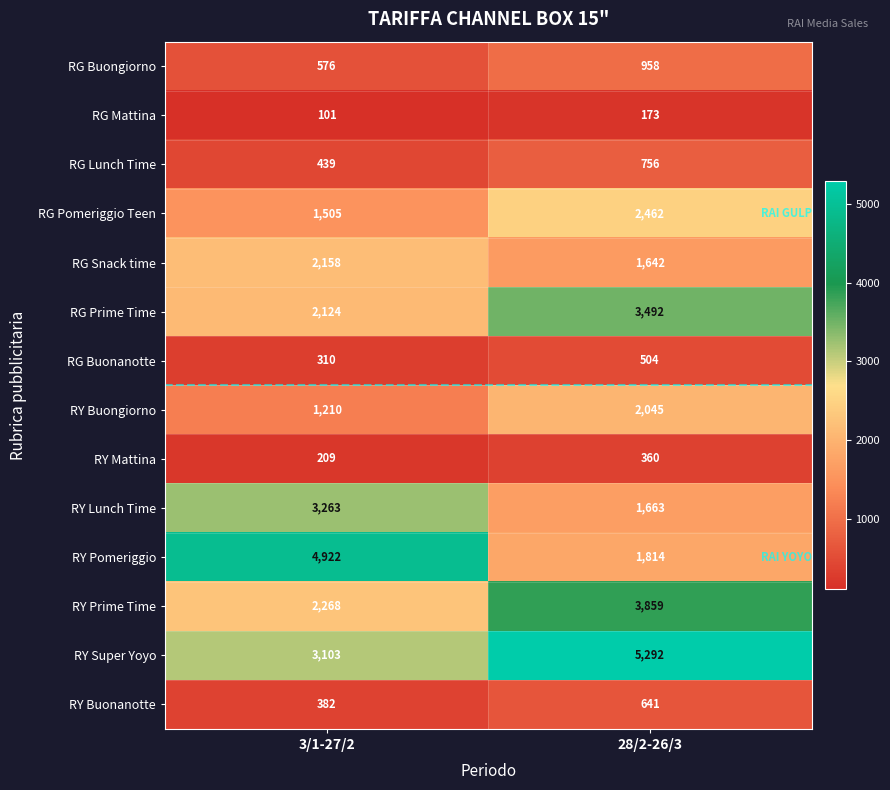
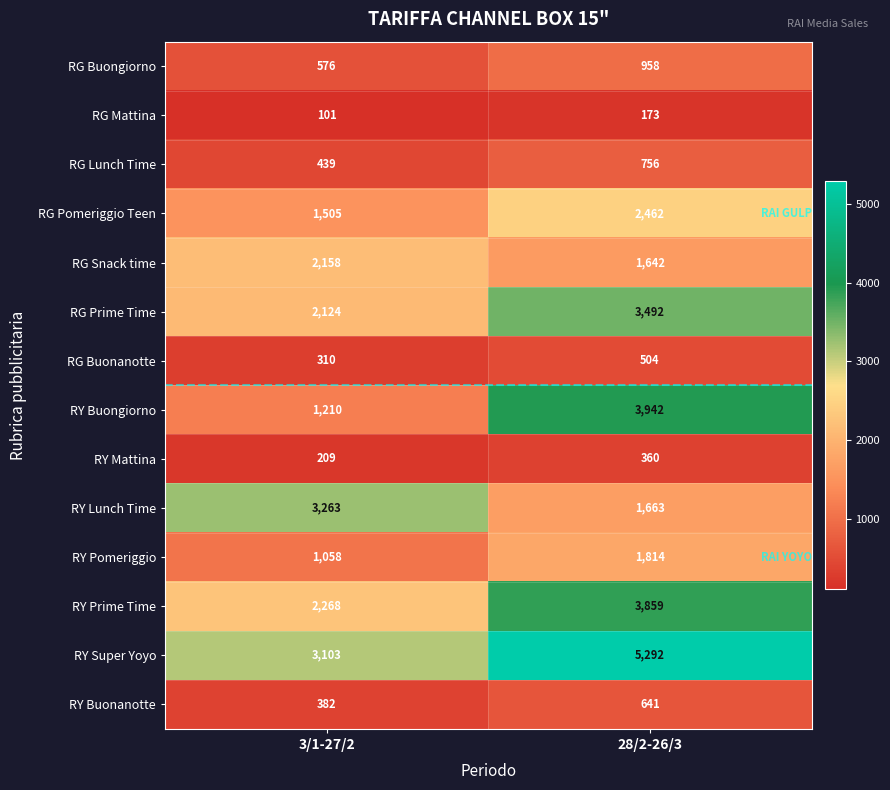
  {
    "RG Buongiorno": {
      "3/1-27/2": "576",
      "28/2-26/3": "958"
    },
    "RG Mattina": {
      "3/1-27/2": "101",
      "28/2-26/3": "173"
    },
    "RG Lunch Time": {
      "3/1-27/2": "439",
      "28/2-26/3": "756"
    },
    "RG Pomeriggio Teen": {
      "3/1-27/2": "1,505"
    },
    "RG Snack time": {
      "3/1-27/2": "2,158",
      "28/2-26/3": "1,642"
    },
    "RG Prime Time": {
      "3/1-27/2": "2,124",
      "28/2-26/3": "3,492"
    },
    "RG Buonanotte": {
      "3/1-27/2": "310",
      "28/2-26/3": "504"
    },
    "RY Buongiorno": {
      "3/1-27/2": "1,210",
-     "28/2-26/3": "2,045"
+     "28/2-26/3": "3,942"
    },
    "RY Mattina": {
      "3/1-27/2": "209",
      "28/2-26/3": "360"
    },
    "RY Lunch Time": {
      "3/1-27/2": "3,263",
      "28/2-26/3": "1,663"
    },
    "RY Pomeriggio": {
-     "3/1-27/2": "4,922"
+     "3/1-27/2": "1,058"
    },
    "RY Prime Time": {
      "3/1-27/2": "2,268",
      "28/2-26/3": "3,859"
    },
    "RY Super Yoyo": {
      "3/1-27/2": "3,103",
      "28/2-26/3": "5,292"
    },
    "RY Buonanotte": {
      "3/1-27/2": "382",
      "28/2-26/3": "641"
    }
  }
